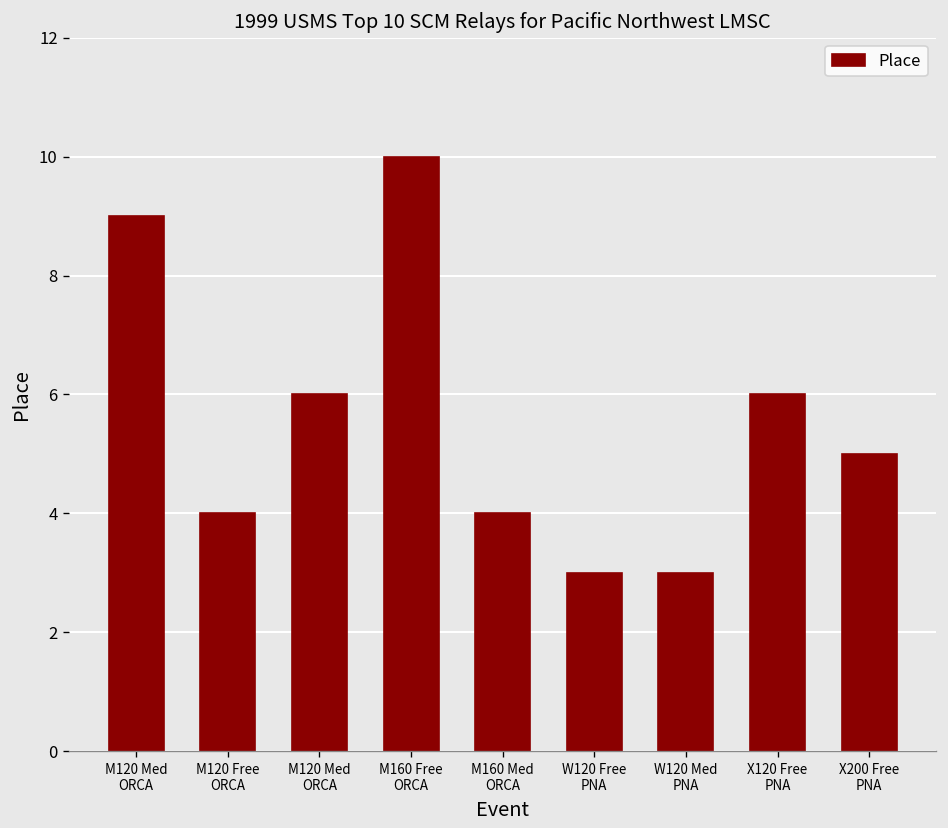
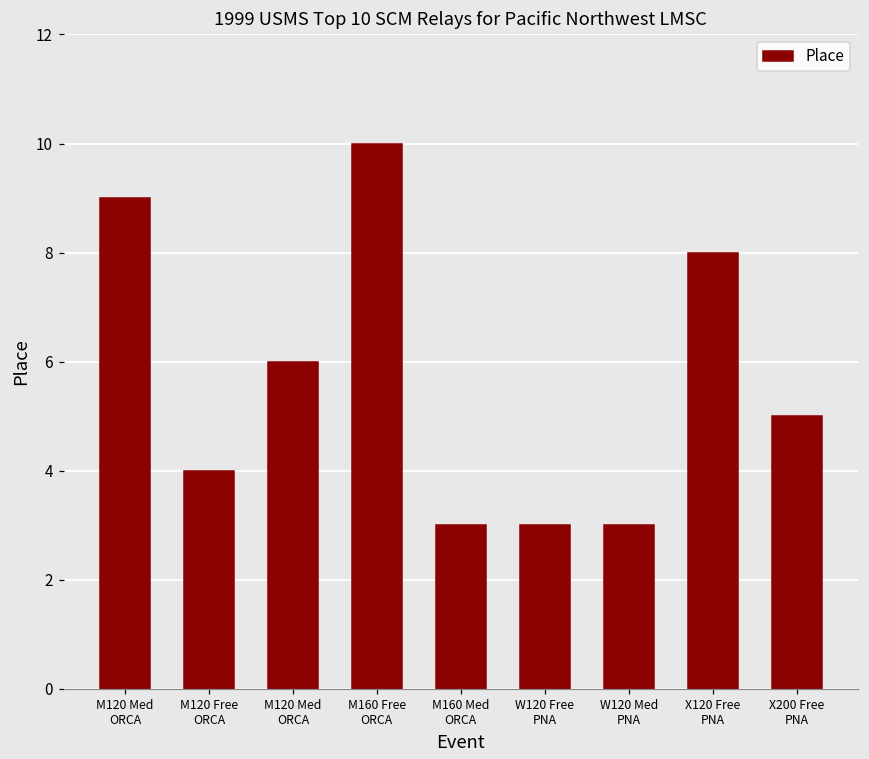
  {
    "M120 Free ORCA": 4,
    "M160 Free ORCA": 10,
-   "M160 Med ORCA": 4,
+   "M160 Med ORCA": 3,
    "W120 Free PNA": 3,
    "W120 Med PNA": 3,
-   "X120 Free PNA": 6,
+   "X120 Free PNA": 8,
    "X200 Free PNA": 5
  }
